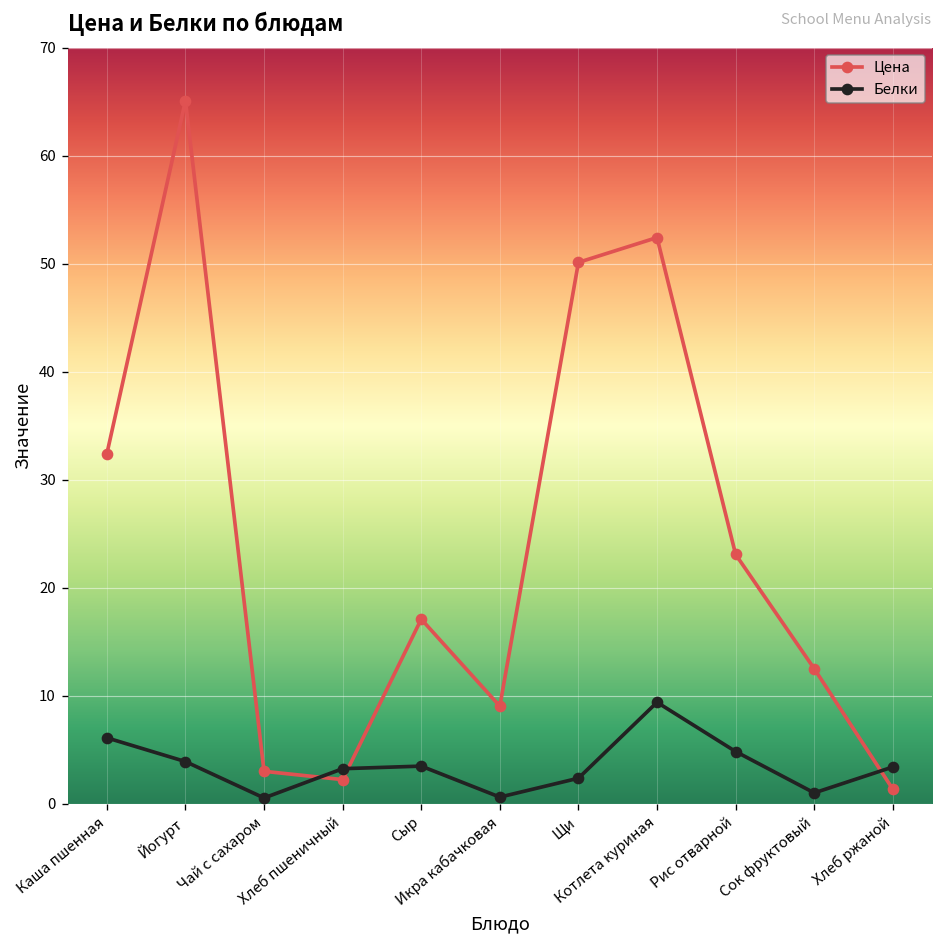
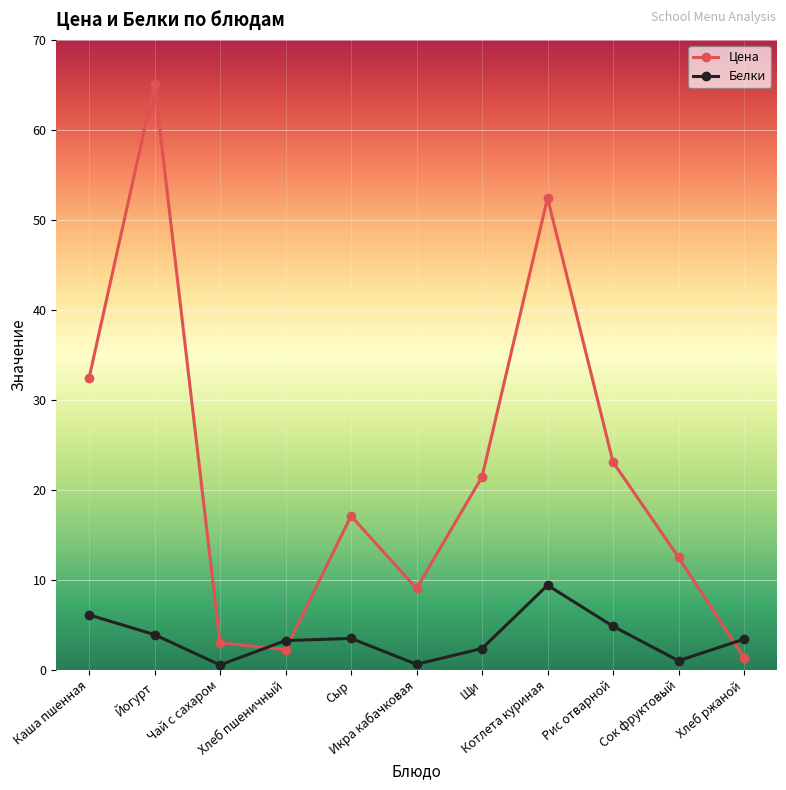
  {
    "Цена": {
      "Каша пшенная": 32,
      "Йогурт": 65,
      "Чай с сахаром": 3,
      "Хлеб пшеничный": 2,
      "Сыр": 17,
      "Икра кабачковая": 9,
-     "Щи": 50,
+     "Щи": 21,
      "Котлета куриная": 52,
      "Рис отварной": 23,
      "Сок фруктовый": 13,
      "Хлеб ржаной": 1
    },
    "Белки": {
      "Каша пшенная": 6,
      "Йогурт": 4,
      "Чай с сахаром": 1,
      "Хлеб пшеничный": 3,
      "Сыр": 3,
      "Икра кабачковая": 1,
      "Щи": 2,
      "Котлета куриная": 9,
      "Рис отварной": 5,
      "Сок фруктовый": 1,
      "Хлеб ржаной": 3
    }
  }
